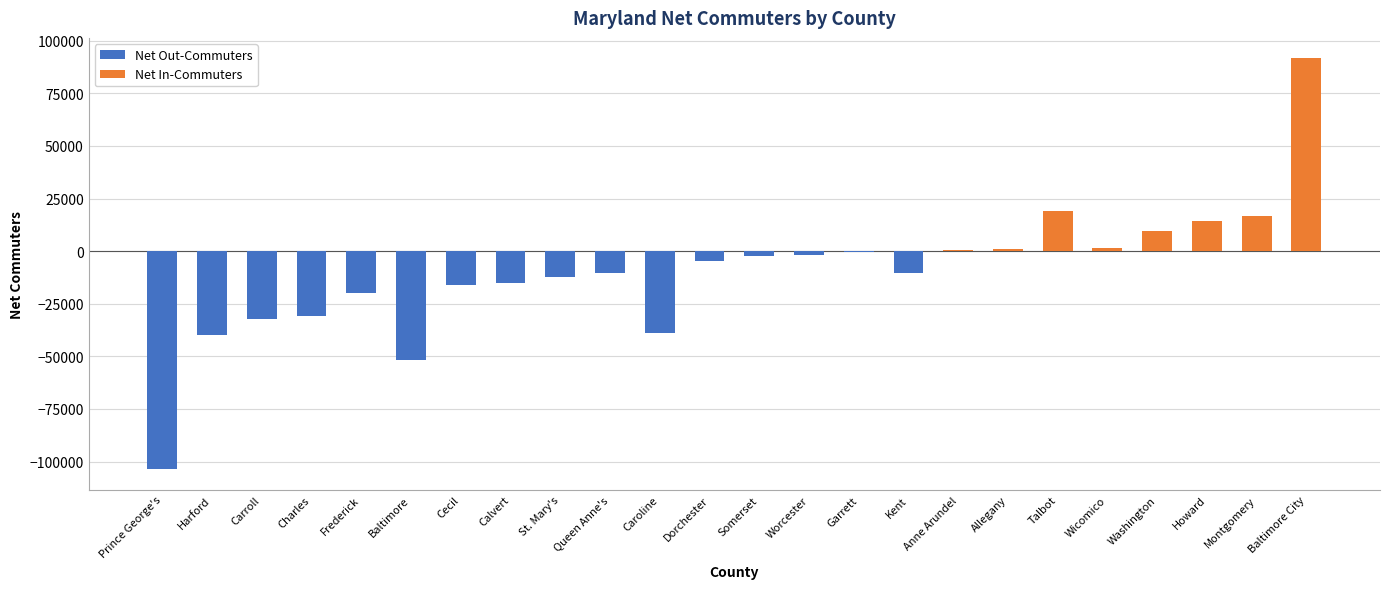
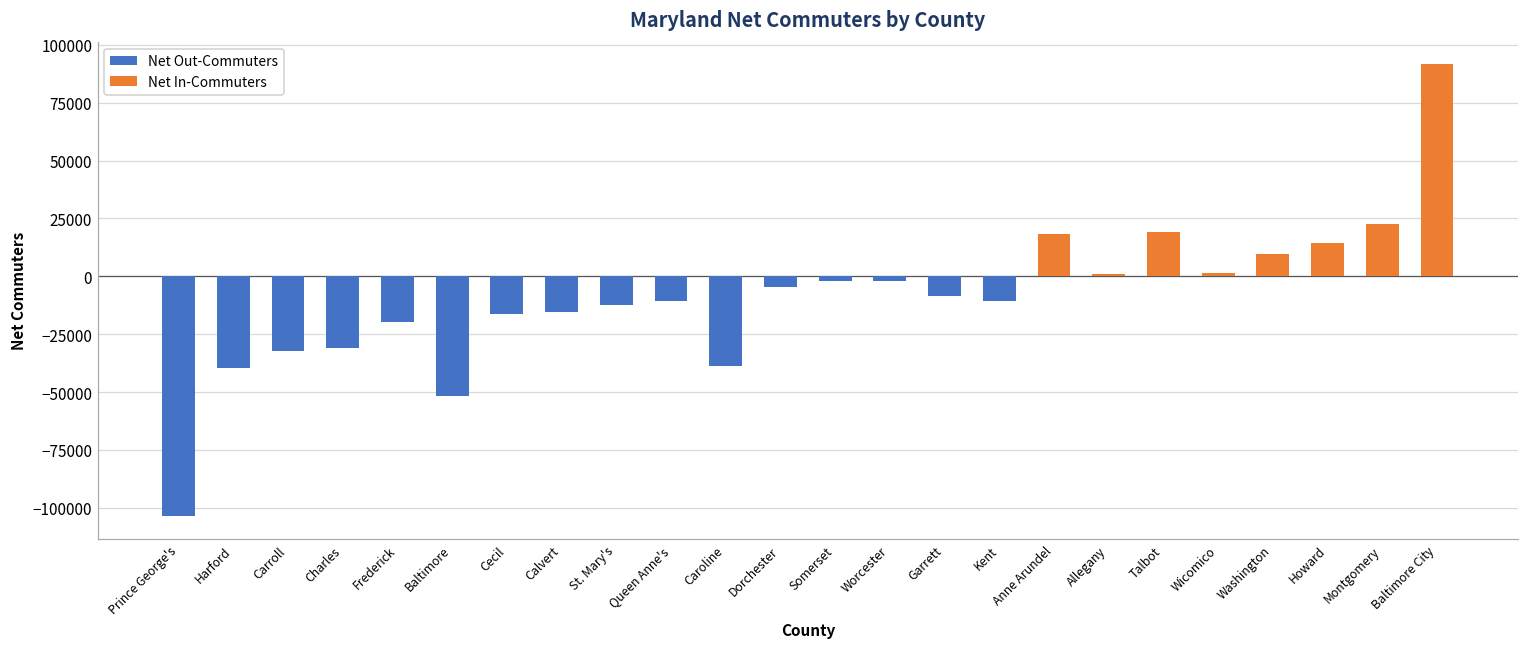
  {
    "Net Out-Commuters": {
      "Prince George's": -104000,
      "Harford": -40000,
      "Carroll": -32000,
      "Charles": -31000,
      "Frederick": -20000,
      "Baltimore": -52000,
      "Cecil": -16000,
      "Calvert": -15000,
      "St. Mary's": -12000,
      "Queen Anne's": -11000,
      "Caroline": -39000,
      "Dorchester": -5000,
      "Somerset": -2000,
      "Worcester": -2000,
-     "Garrett": 0,
+     "Garrett": -9000,
      "Kent": -10000
    },
    "Net In-Commuters": {
-     "Anne Arundel": 1000,
+     "Anne Arundel": 18000,
      "Allegany": 1000,
      "Talbot": 19000,
      "Wicomico": 1000,
      "Washington": 10000,
      "Howard": 14000,
-     "Montgomery": 17000,
+     "Montgomery": 23000,
      "Baltimore City": 92000
    }
  }
